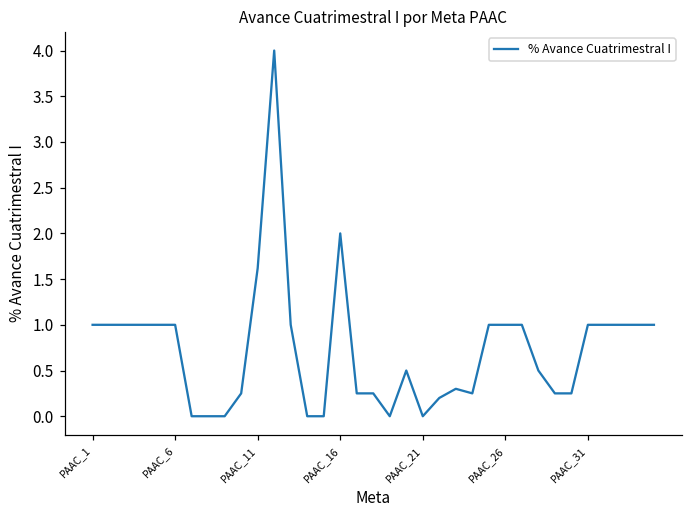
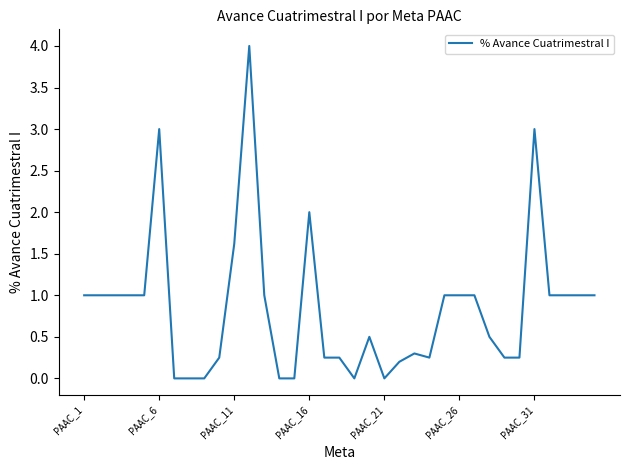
  {
    "PAAC_1": 1,
-   "PAAC_6": 1,
+   "PAAC_6": 3,
    "PAAC_11": 1.6,
    "PAAC_16": 2,
    "PAAC_21": 0,
    "PAAC_26": 1,
-   "PAAC_31": 1
+   "PAAC_31": 3
  }
